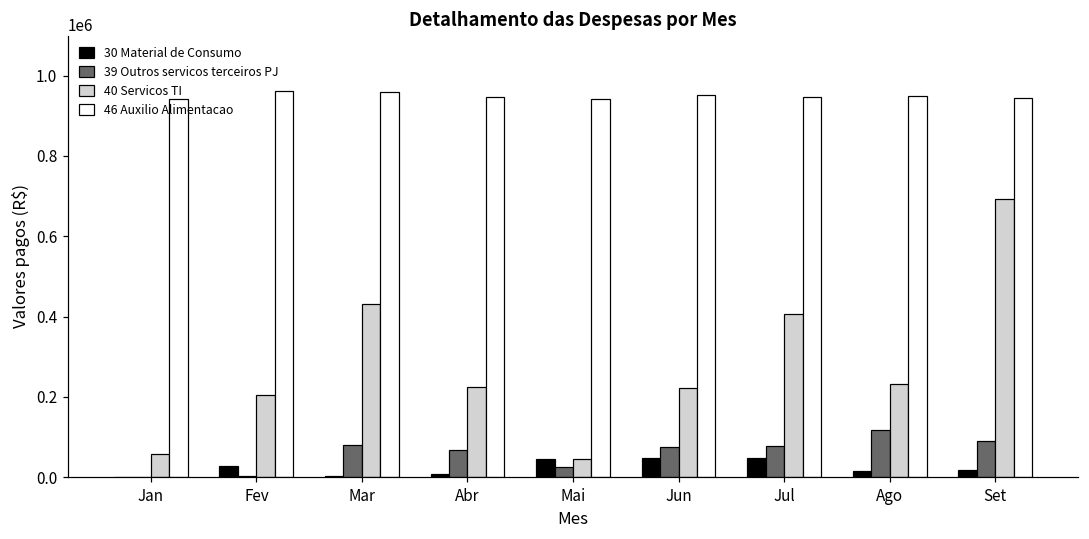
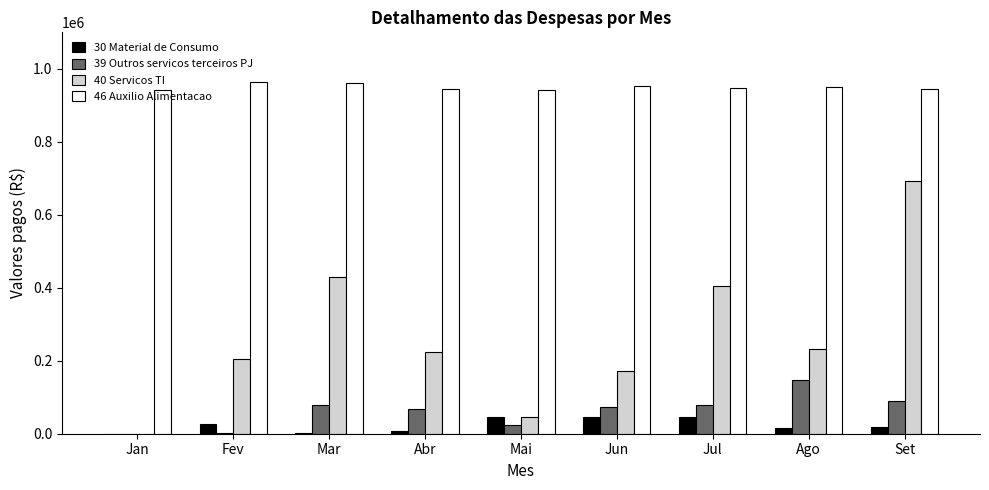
  {
    "30 Material de Consumo": {
      "Jan": 0,
      "Fev": 30000,
      "Abr": 10000,
      "Mai": 50000,
      "Jun": 50000,
      "Jul": 50000,
      "Ago": 20000,
      "Set": 20000
    },
    "39 Outros servicos terceiros PJ": {
      "Jan": 0,
      "Mar": 80000,
      "Abr": 70000,
      "Mai": 20000,
      "Jun": 70000,
      "Jul": 80000,
-     "Ago": 120000,
+     "Ago": 150000,
      "Set": 90000
    },
    "40 Servicos TI": {
-     "Jan": 60000,
+     "Jan": 0,
      "Fev": 200000,
      "Mar": 430000,
      "Abr": 230000,
      "Mai": 50000,
-     "Jun": 220000,
+     "Jun": 170000,
      "Jul": 410000,
      "Ago": 230000,
      "Set": 690000
    },
    "46 Auxilio Alimentacao": {
      "Jan": 940000,
      "Fev": 960000,
      "Mar": 960000,
      "Abr": 950000,
      "Mai": 940000,
      "Jun": 950000,
      "Jul": 950000,
      "Ago": 950000,
      "Set": 950000
    }
  }
